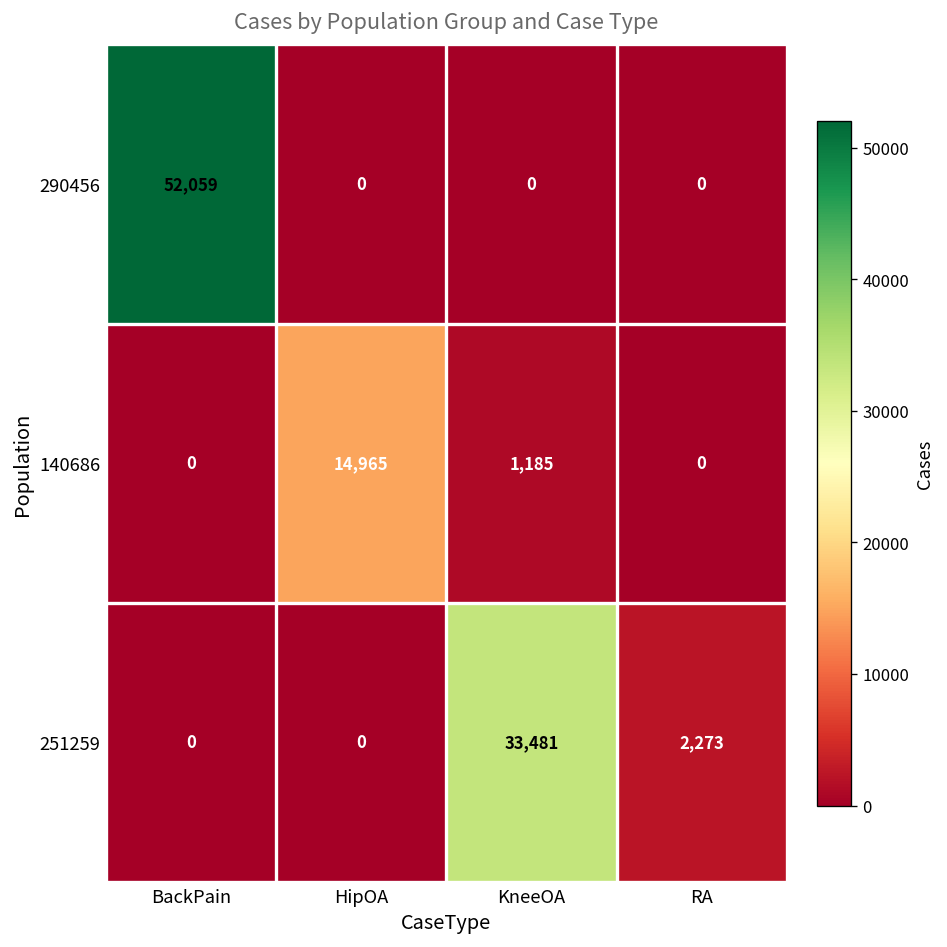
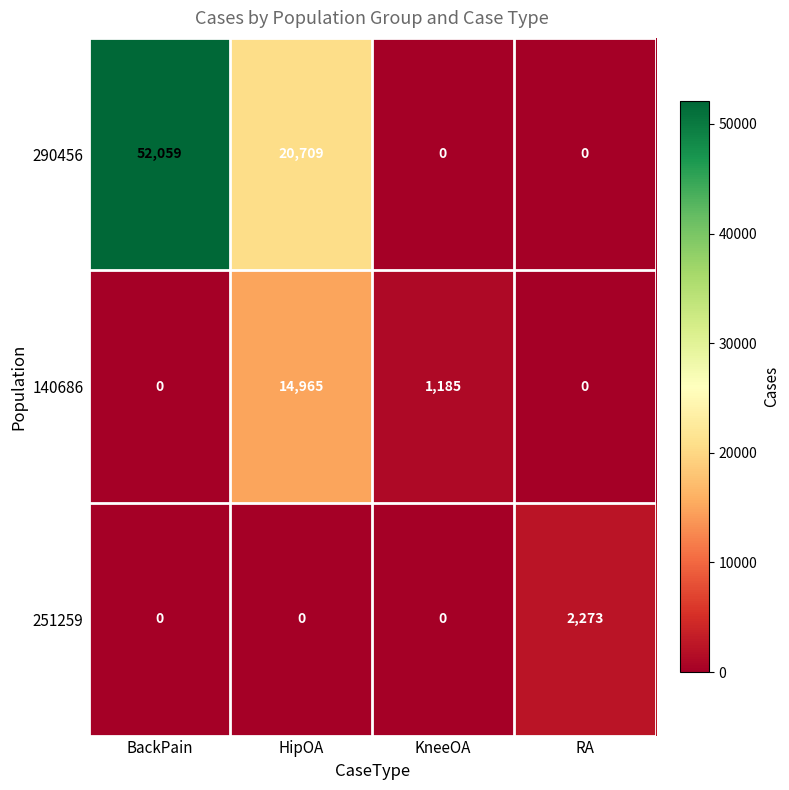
  {
    "290456": {
      "BackPain": "52,059",
-     "HipOA": "0",
+     "HipOA": "20,709",
      "KneeOA": "0",
      "RA": "0"
    },
    "140686": {
      "BackPain": "0",
      "HipOA": "14,965",
      "KneeOA": "1,185",
      "RA": "0"
    },
    "251259": {
      "BackPain": "0",
      "HipOA": "0",
-     "KneeOA": "33,481",
+     "KneeOA": "0",
      "RA": "2,273"
    }
  }
